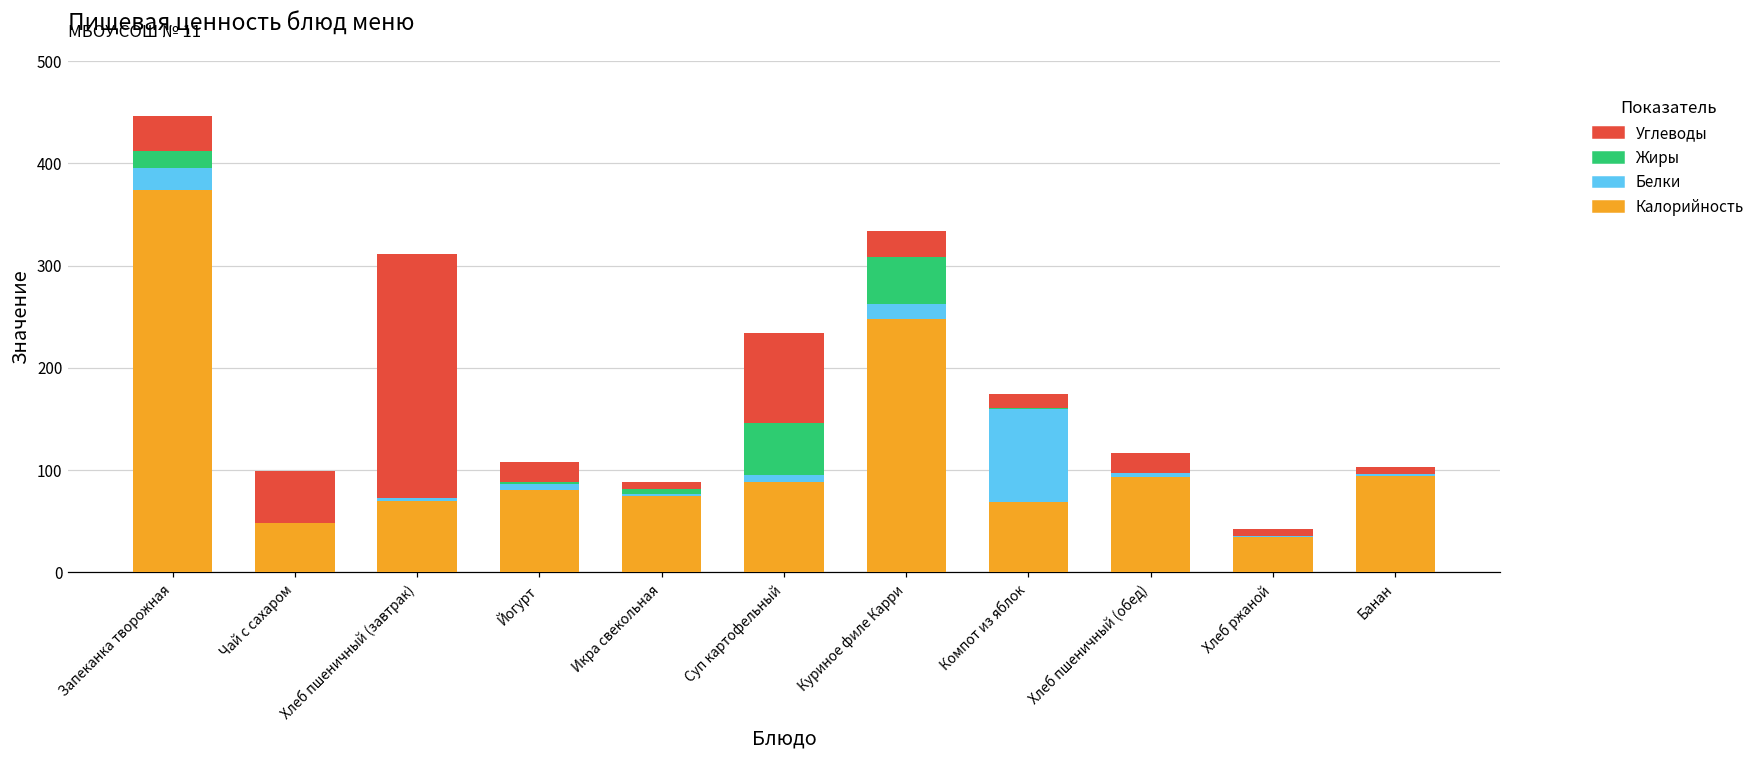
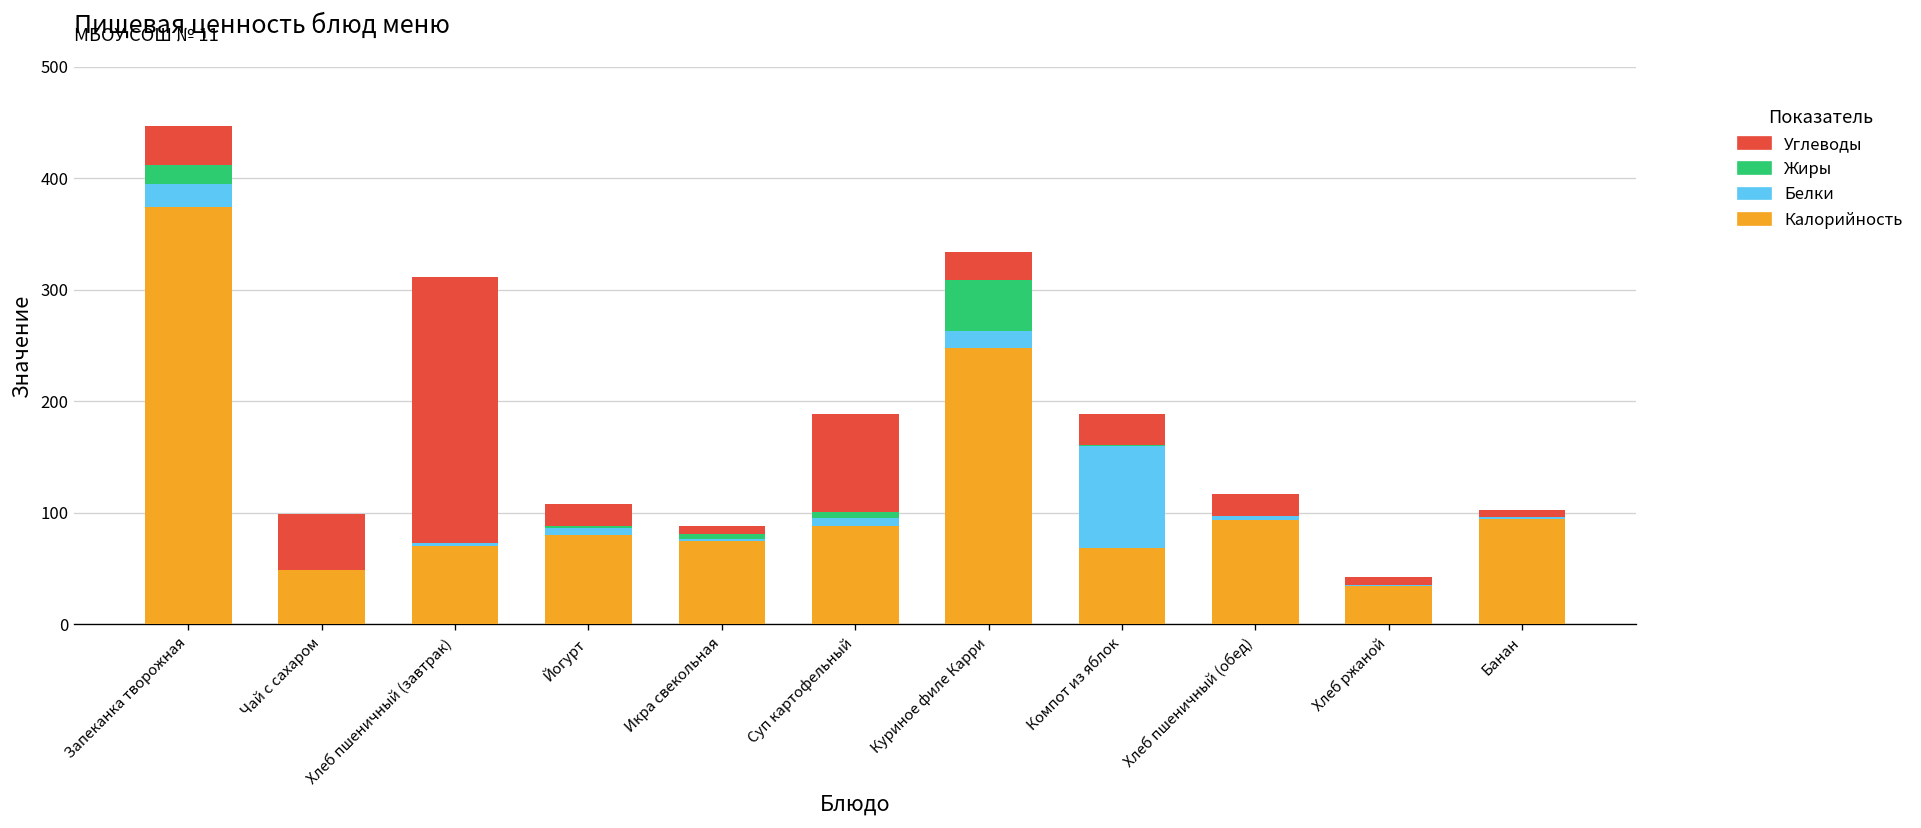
  {
    "Калорийность": {
      "Запеканка творожная": 370,
      "Чай с сахаром": 50,
      "Хлеб пшеничный (завтрак)": 70,
      "Йогурт": 80,
      "Икра свекольная": 80,
      "Суп картофельный": 90,
      "Куриное филе Карри": 250,
      "Компот из яблок": 70,
      "Хлеб пшеничный (обед)": 90,
      "Хлеб ржаной": 30,
      "Банан": 90
    },
    "Белки": {
      "Запеканка творожная": 20,
      "Йогурт": 10,
      "Суп картофельный": 10,
      "Куриное филе Карри": 20,
      "Компот из яблок": 90,
      "Хлеб пшеничный (обед)": 0
    },
    "Жиры": {
      "Запеканка творожная": 20,
      "Икра свекольная": 0,
-     "Суп картофельный": 50,
+     "Суп картофельный": 10,
      "Куриное филе Карри": 50
    },
    "Углеводы": {
      "Запеканка творожная": 30,
      "Чай с сахаром": 50,
      "Хлеб пшеничный (завтрак)": 240,
      "Йогурт": 20,
      "Икра свекольная": 10,
      "Суп картофельный": 90,
      "Куриное филе Карри": 30,
-     "Компот из яблок": 10,
+     "Компот из яблок": 30,
      "Хлеб пшеничный (обед)": 20,
      "Хлеб ржаной": 10,
      "Банан": 10
    }
  }
